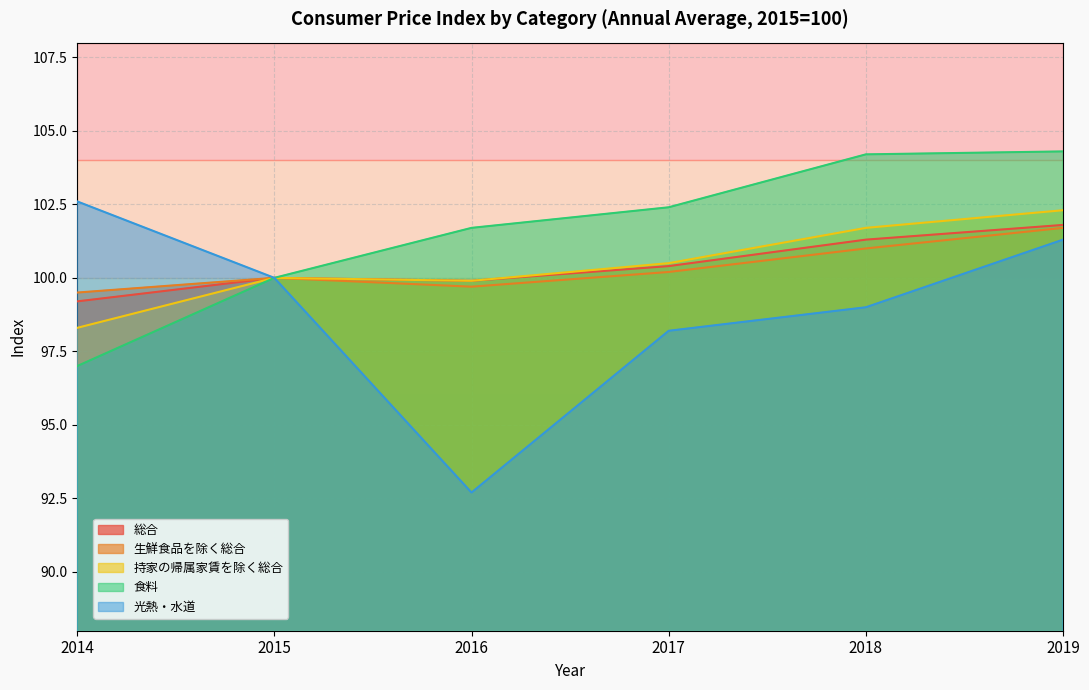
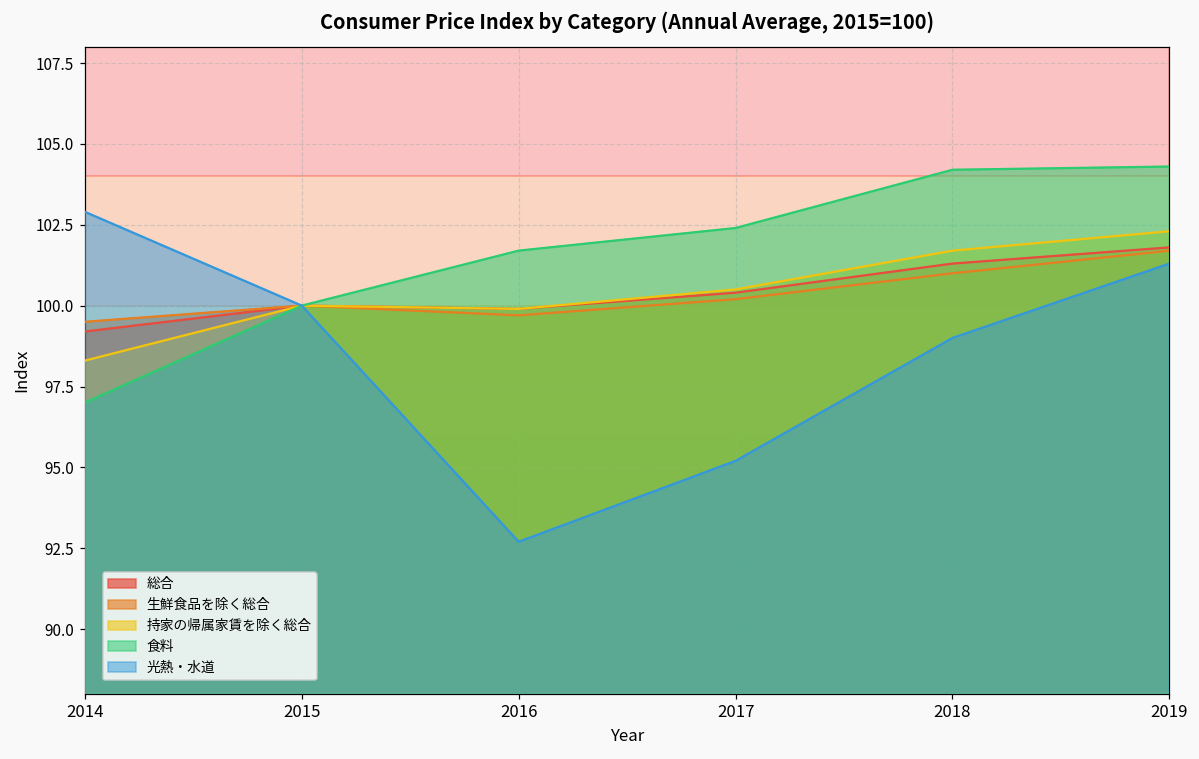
  {
    "持家の帰属家賃を除く総合": {
      "2014": 98.3,
      "2017": 100.5,
      "2018": 101.7,
      "2019": 102.3
    },
    "食料": {
      "2014": 97.0,
      "2016": 101.7,
      "2017": 102.4,
      "2018": 104.2,
      "2019": 104.3
    },
    "光熱・水道": {
-     "2014": 102.6,
+     "2014": 102.9,
      "2016": 92.7,
-     "2017": 98.2,
+     "2017": 95.2,
      "2018": 99.0,
      "2019": 101.3
    }
  }
